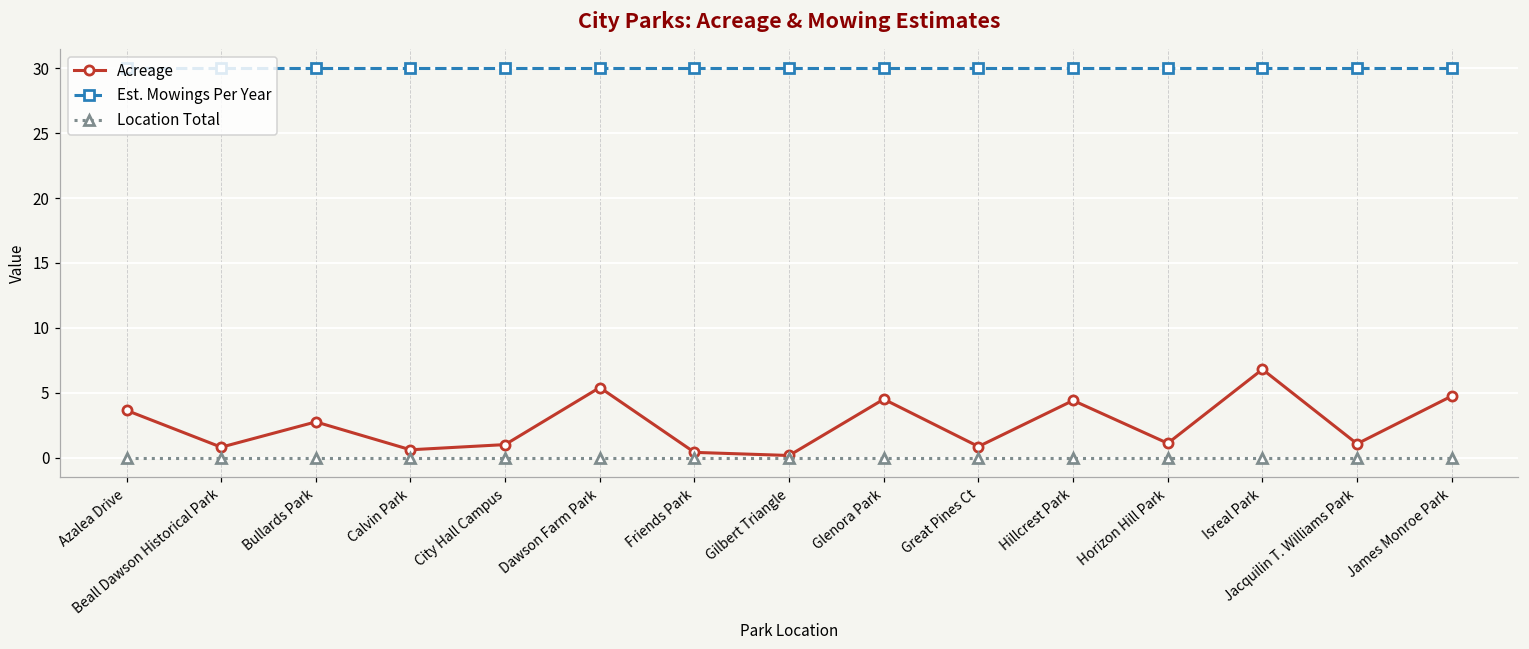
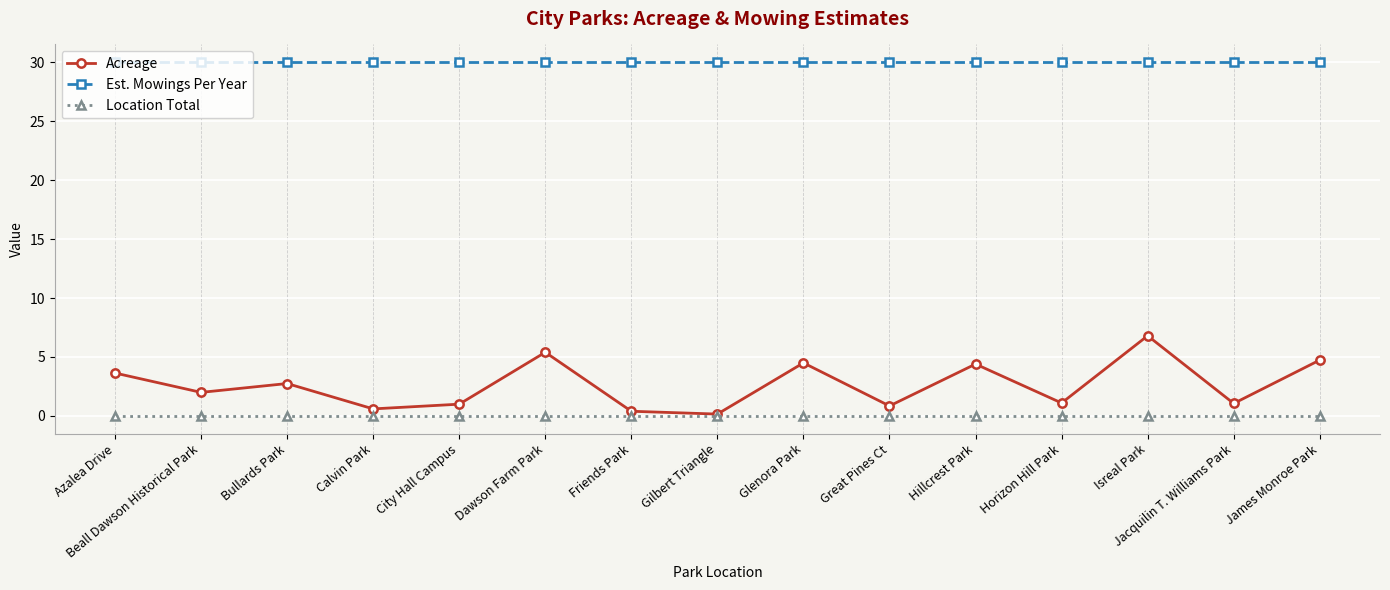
  {
    "Acreage": {
      "Azalea Drive": 3.6,
-     "Beall Dawson Historical Park": 0.8,
+     "Beall Dawson Historical Park": 2.0,
      "Bullards Park": 2.8,
      "Calvin Park": 0.6,
      "City Hall Campus": 1.0,
      "Dawson Farm Park": 5.4,
      "Friends Park": 0.4,
      "Glenora Park": 4.5,
      "Great Pines Ct": 0.9,
      "Hillcrest Park": 4.4,
      "Horizon Hill Park": 1.1,
      "Isreal Park": 6.8,
      "Jacquilin T. Williams Park": 1.1,
      "James Monroe Park": 4.7
    },
    "Est. Mowings Per Year": {
      "Bullards Park": 30.0,
      "Calvin Park": 30.0,
      "City Hall Campus": 30.0,
      "Dawson Farm Park": 30.0,
      "Friends Park": 30.0,
      "Gilbert Triangle": 30.0,
      "Glenora Park": 30.0,
      "Great Pines Ct": 30.0,
      "Hillcrest Park": 30.0,
      "Horizon Hill Park": 30.0,
      "Isreal Park": 30.0,
      "Jacquilin T. Williams Park": 30.0,
      "James Monroe Park": 30.0
    },
    "Location Total": {
      "Azalea Drive": 0.0,
      "Beall Dawson Historical Park": 0.0,
      "Bullards Park": 0.0,
      "Calvin Park": 0.0,
      "City Hall Campus": 0.0,
      "Dawson Farm Park": 0.0,
      "Friends Park": 0.0,
      "Glenora Park": 0.0,
      "Great Pines Ct": 0.0,
      "Hillcrest Park": 0.0,
      "Horizon Hill Park": 0.0,
      "Isreal Park": 0.0,
      "Jacquilin T. Williams Park": 0.0,
      "James Monroe Park": 0.0
    }
  }
